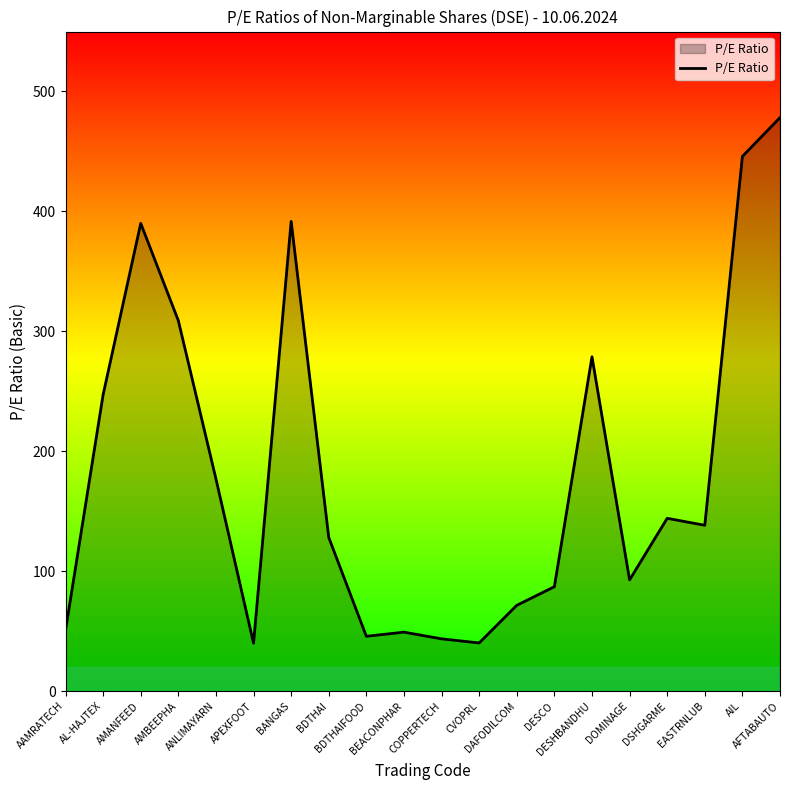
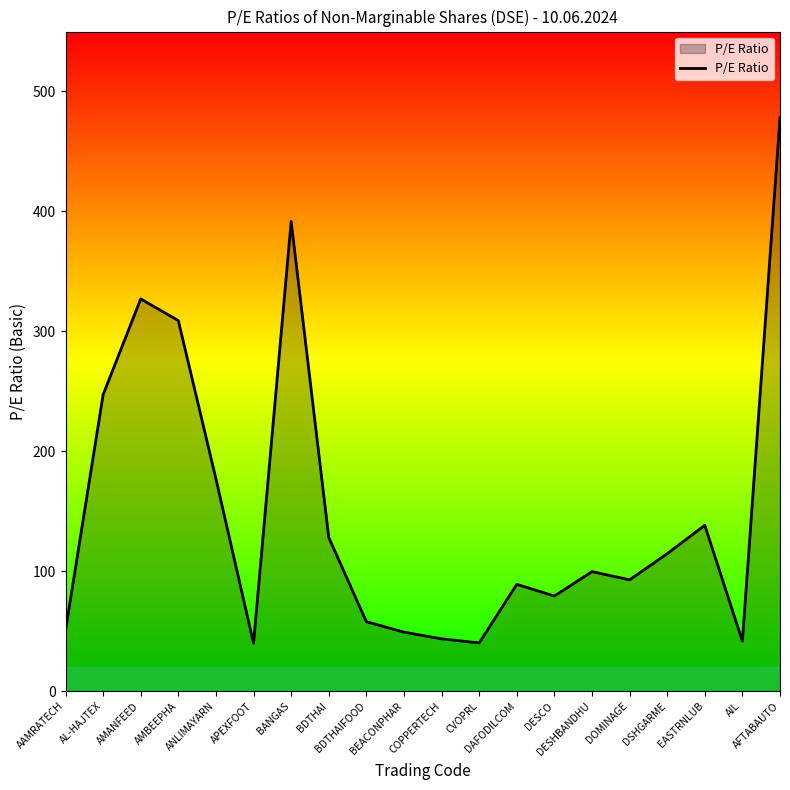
  {
    "AAMRATECH": 51,
    "AL-HAJTEX": 247,
-   "AMANFEED": 390,
+   "AMANFEED": 327,
    "AMBEEPHA": 309,
    "ANLIMAYARN": 177,
    "APEXFOOT": 40,
    "BANGAS": 392,
    "BDTHAI": 128,
-   "BDTHAIFOOD": 46,
+   "BDTHAIFOOD": 58,
    "BEACONPHAR": 49,
    "COPPERTECH": 44,
    "CVOPRL": 40,
-   "DAFODILCOM": 72,
-   "DESCO": 87,
-   "DESHBANDHU": 279,
+   "DAFODILCOM": 89,
+   "DESCO": 79,
+   "DESHBANDHU": 100,
    "DOMINAGE": 93,
-   "DSHGARME": 144,
+   "DSHGARME": 115,
    "EASTRNLUB": 138,
-   "AIL": 446,
+   "AIL": 42,
    "AFTABAUTO": 478
  }
